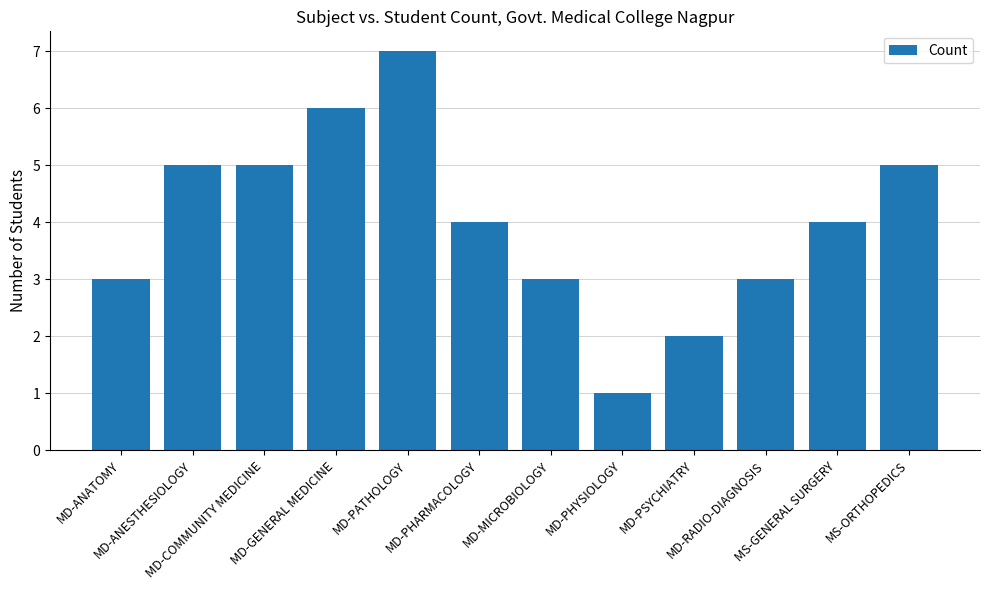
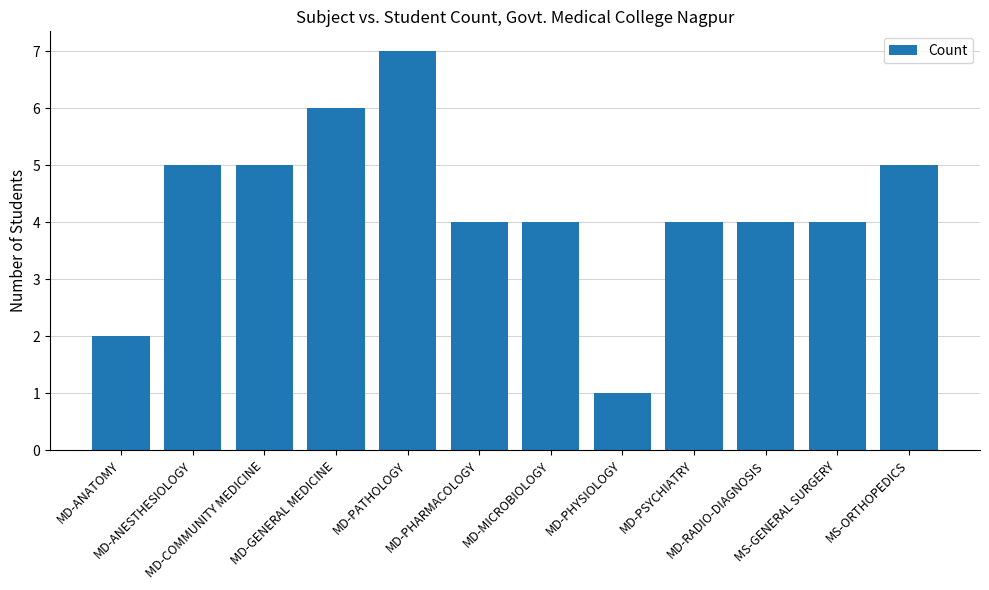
  {
-   "MD-ANATOMY": 3,
+   "MD-ANATOMY": 2,
    "MD-ANESTHESIOLOGY": 5,
    "MD-COMMUNITY MEDICINE": 5,
    "MD-GENERAL MEDICINE": 6,
    "MD-PATHOLOGY": 7,
    "MD-PHARMACOLOGY": 4,
-   "MD-MICROBIOLOGY": 3,
+   "MD-MICROBIOLOGY": 4,
    "MD-PHYSIOLOGY": 1,
-   "MD-PSYCHIATRY": 2,
-   "MD-RADIO-DIAGNOSIS": 3,
+   "MD-PSYCHIATRY": 4,
+   "MD-RADIO-DIAGNOSIS": 4,
    "MS-GENERAL SURGERY": 4,
    "MS-ORTHOPEDICS": 5
  }
